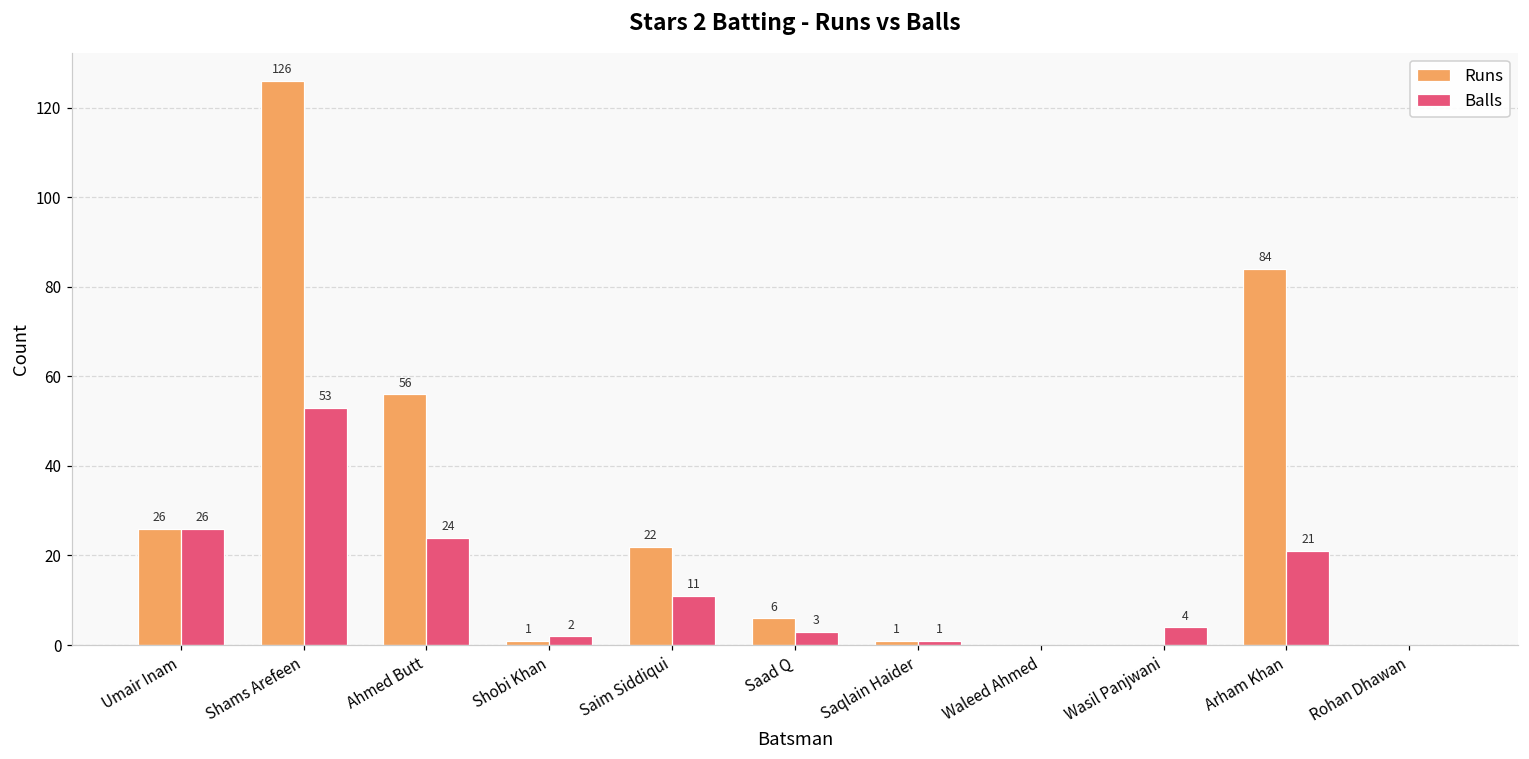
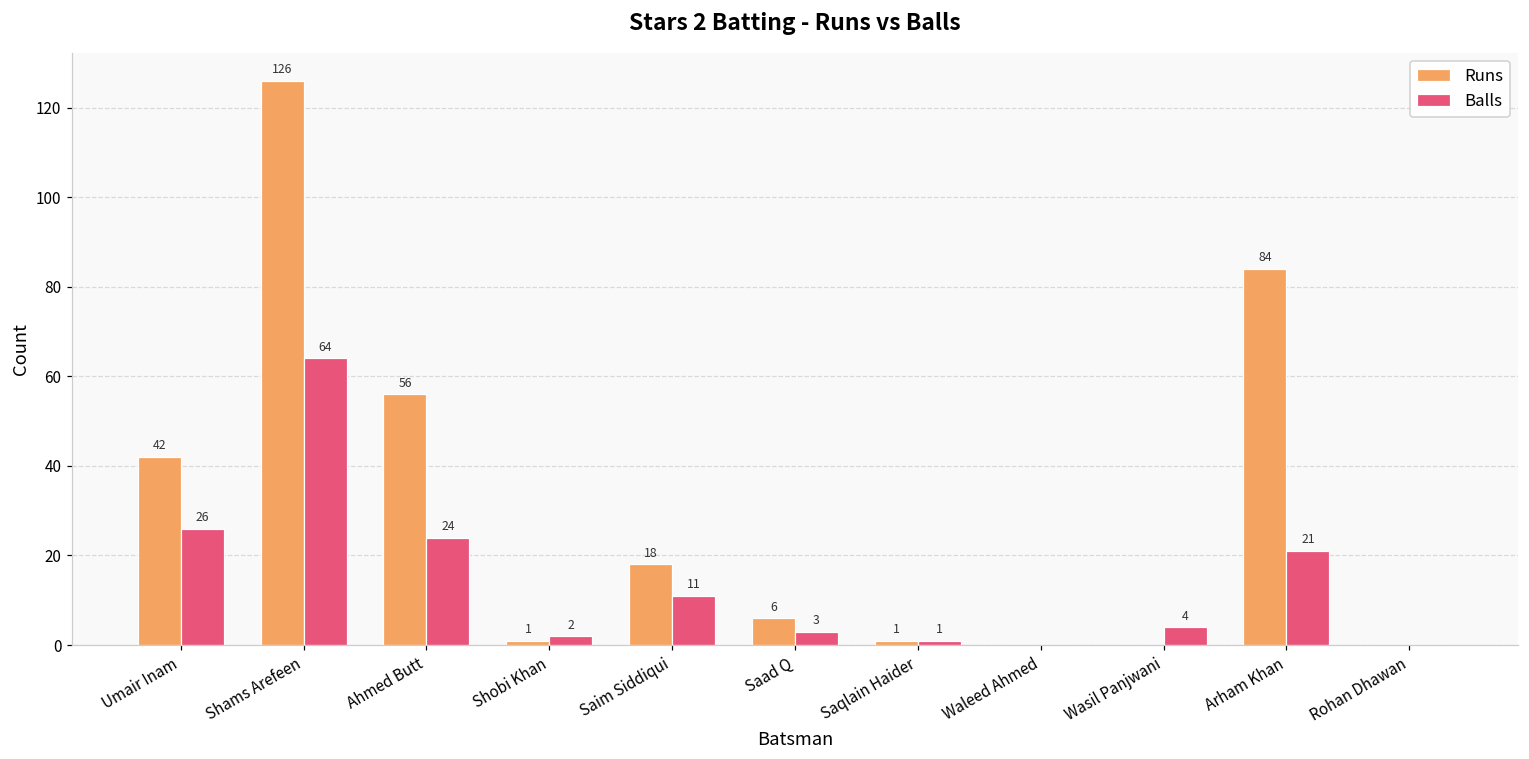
  {
    "Runs": {
-     "Umair Inam": 26,
+     "Umair Inam": 42,
      "Shams Arefeen": 126,
      "Ahmed Butt": 56,
      "Shobi Khan": 1,
-     "Saim Siddiqui": 22,
+     "Saim Siddiqui": 18,
      "Saad Q": 6,
      "Saqlain Haider": 1,
      "Arham Khan": 84
    },
    "Balls": {
      "Umair Inam": 26,
-     "Shams Arefeen": 53,
+     "Shams Arefeen": 64,
      "Ahmed Butt": 24,
      "Shobi Khan": 2,
      "Saim Siddiqui": 11,
      "Saad Q": 3,
      "Saqlain Haider": 1,
      "Wasil Panjwani": 4,
      "Arham Khan": 21
    }
  }
